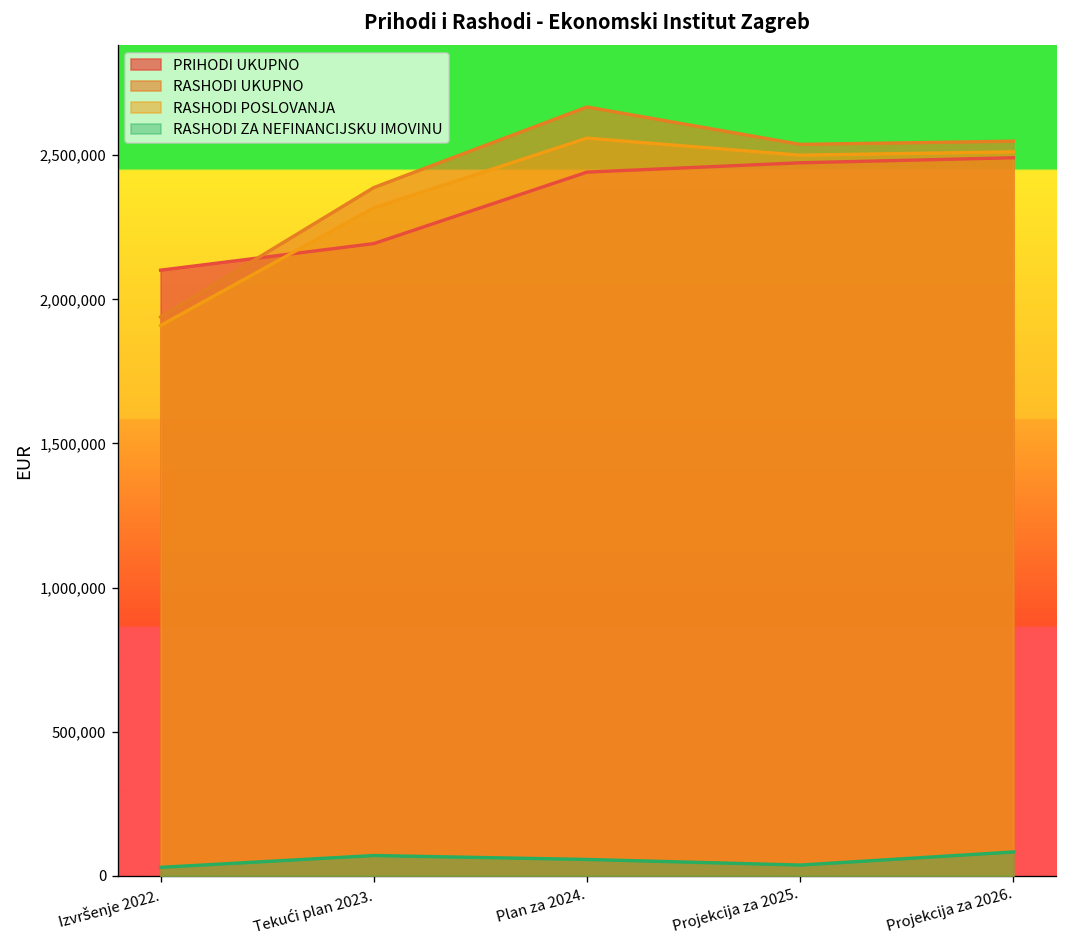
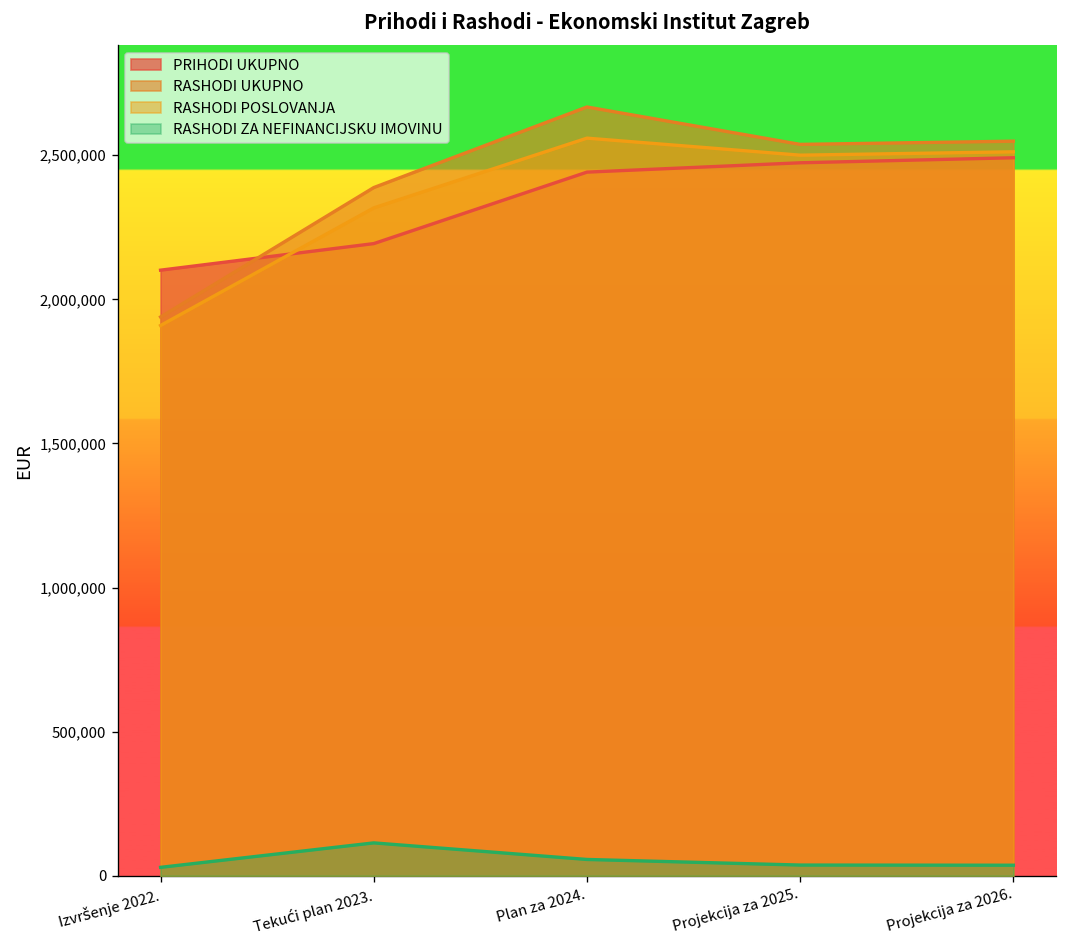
  {
    "RASHODI ZA NEFINANCIJSKU IMOVINU": {
      "Izvršenje 2022.": "30,000",
-     "Tekući plan 2023.": "70,000",
+     "Tekući plan 2023.": "110,000",
      "Plan za 2024.": "60,000",
      "Projekcija za 2025.": "40,000",
-     "Projekcija za 2026.": "80,000"
+     "Projekcija za 2026.": "40,000"
    }
  }
